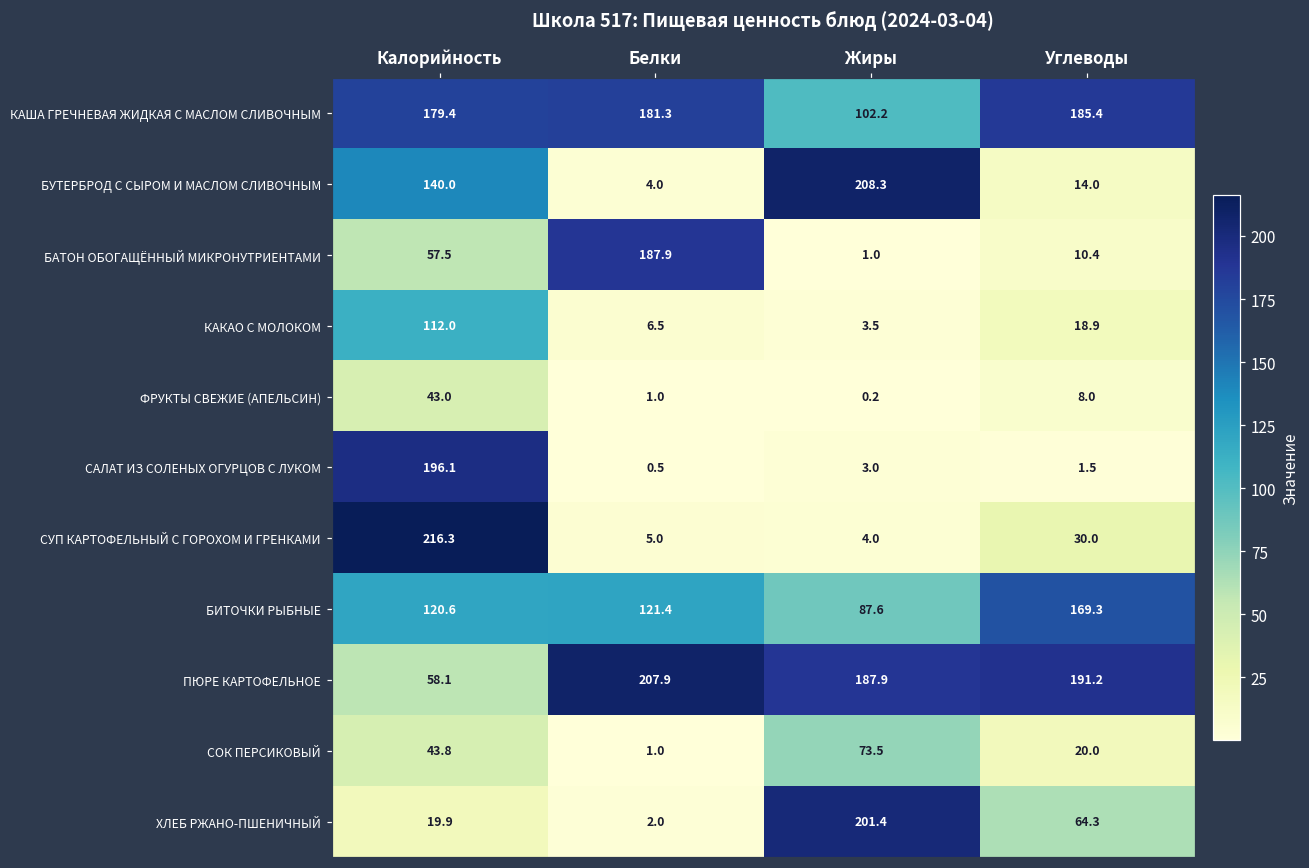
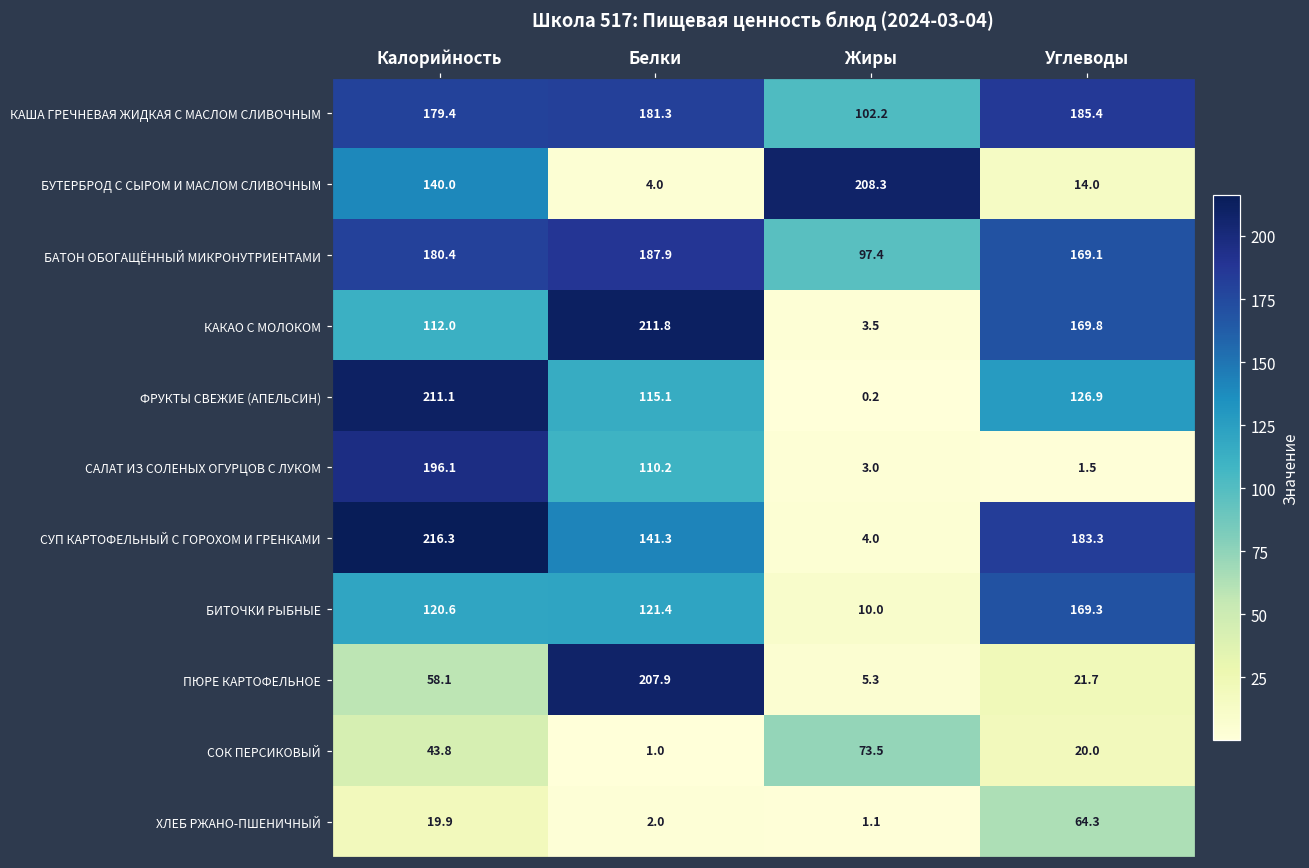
  {
    "КАША ГРЕЧНЕВАЯ ЖИДКАЯ С МАСЛОМ СЛИВОЧНЫМ": {
      "Калорийность": 179.4,
      "Белки": 181.3,
      "Жиры": 102.2,
      "Углеводы": 185.4
    },
    "БУТЕРБРОД С СЫРОМ И МАСЛОМ СЛИВОЧНЫМ": {
      "Калорийность": 140.0,
      "Белки": 4.0,
      "Жиры": 208.3,
      "Углеводы": 14.0
    },
    "БАТОН ОБОГАЩЁННЫЙ МИКРОНУТРИЕНТАМИ": {
-     "Калорийность": 57.5,
+     "Калорийность": 180.4,
      "Белки": 187.9,
-     "Жиры": 1.0,
-     "Углеводы": 10.4
+     "Жиры": 97.4,
+     "Углеводы": 169.1
    },
    "КАКАО С МОЛОКОМ": {
      "Калорийность": 112.0,
-     "Белки": 6.5,
+     "Белки": 211.8,
      "Жиры": 3.5,
-     "Углеводы": 18.9
+     "Углеводы": 169.8
    },
    "ФРУКТЫ СВЕЖИЕ (АПЕЛЬСИН)": {
-     "Калорийность": 43.0,
-     "Белки": 1.0,
+     "Калорийность": 211.1,
+     "Белки": 115.1,
      "Жиры": 0.2,
-     "Углеводы": 8.0
+     "Углеводы": 126.9
    },
    "САЛАТ ИЗ СОЛЕНЫХ ОГУРЦОВ С ЛУКОМ": {
      "Калорийность": 196.1,
-     "Белки": 0.5,
+     "Белки": 110.2,
      "Жиры": 3.0,
      "Углеводы": 1.5
    },
    "СУП КАРТОФЕЛЬНЫЙ С ГОРОХОМ И ГРЕНКАМИ": {
      "Калорийность": 216.3,
-     "Белки": 5.0,
+     "Белки": 141.3,
      "Жиры": 4.0,
-     "Углеводы": 30.0
+     "Углеводы": 183.3
    },
    "БИТОЧКИ РЫБНЫЕ": {
      "Калорийность": 120.6,
      "Белки": 121.4,
-     "Жиры": 87.6,
+     "Жиры": 10.0,
      "Углеводы": 169.3
    },
    "ПЮРЕ КАРТОФЕЛЬНОЕ": {
      "Калорийность": 58.1,
      "Белки": 207.9,
-     "Жиры": 187.9,
-     "Углеводы": 191.2
+     "Жиры": 5.3,
+     "Углеводы": 21.7
    },
    "СОК ПЕРСИКОВЫЙ": {
      "Калорийность": 43.8,
      "Белки": 1.0,
      "Жиры": 73.5,
      "Углеводы": 20.0
    },
    "ХЛЕБ РЖАНО-ПШЕНИЧНЫЙ": {
      "Калорийность": 19.9,
      "Белки": 2.0,
-     "Жиры": 201.4,
+     "Жиры": 1.1,
      "Углеводы": 64.3
    }
  }
